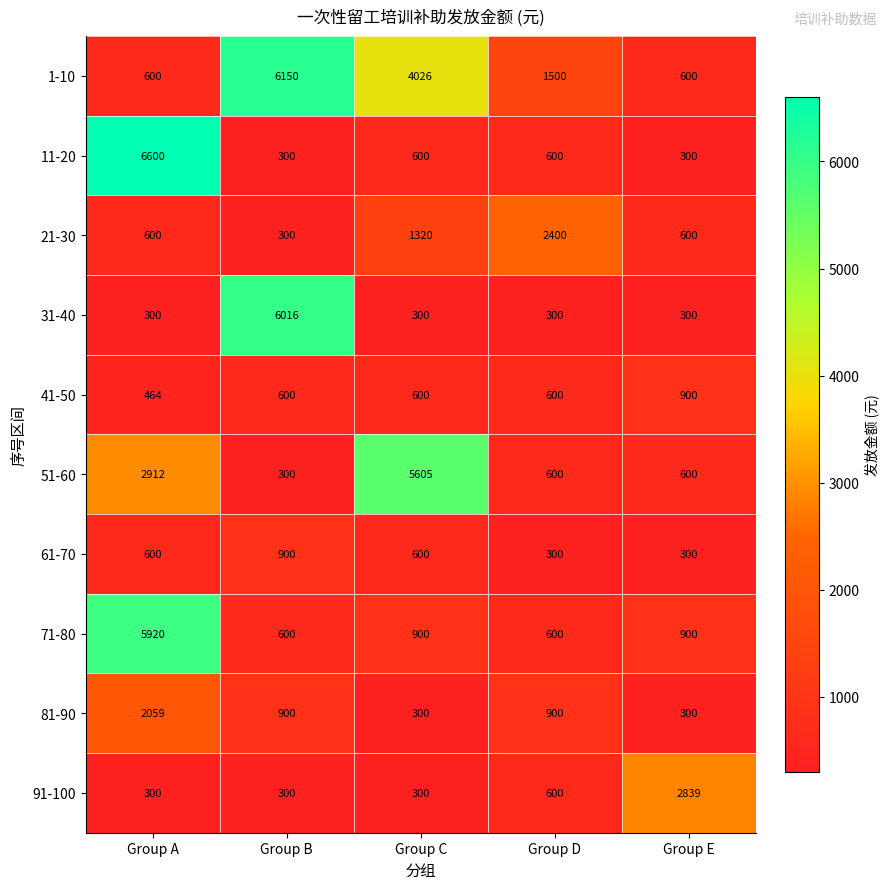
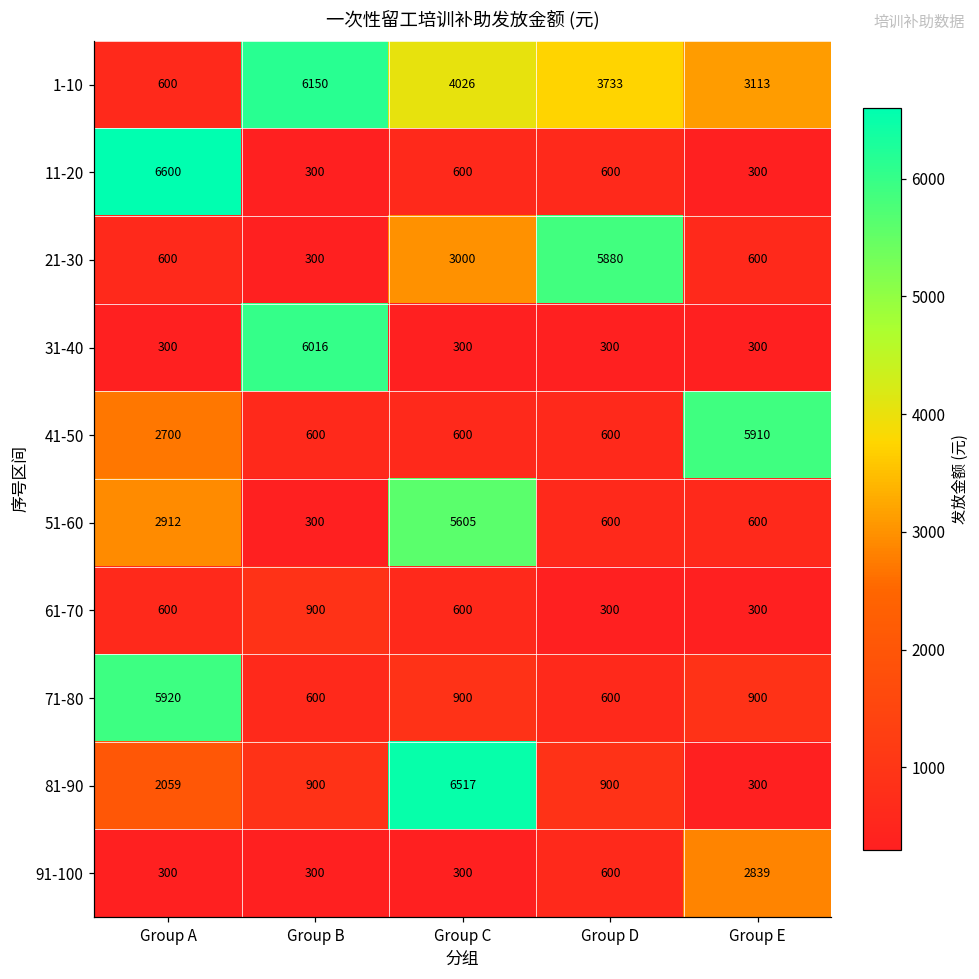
  {
    "1-10": {
      "Group A": 600,
      "Group B": 6150,
      "Group C": 4026,
-     "Group D": 1500,
-     "Group E": 600
+     "Group D": 3733,
+     "Group E": 3113
    },
    "11-20": {
      "Group A": 6600,
      "Group B": 300,
      "Group C": 600,
      "Group D": 600,
      "Group E": 300
    },
    "21-30": {
      "Group A": 600,
      "Group B": 300,
-     "Group C": 1320,
-     "Group D": 2400,
+     "Group C": 3000,
+     "Group D": 5880,
      "Group E": 600
    },
    "31-40": {
      "Group A": 300,
      "Group B": 6016,
      "Group C": 300,
      "Group D": 300,
      "Group E": 300
    },
    "41-50": {
-     "Group A": 464,
+     "Group A": 2700,
      "Group B": 600,
      "Group C": 600,
      "Group D": 600,
-     "Group E": 900
+     "Group E": 5910
    },
    "51-60": {
      "Group A": 2912,
      "Group B": 300,
      "Group C": 5605,
      "Group D": 600,
      "Group E": 600
    },
    "61-70": {
      "Group A": 600,
      "Group B": 900,
      "Group C": 600,
      "Group D": 300,
      "Group E": 300
    },
    "71-80": {
      "Group A": 5920,
      "Group B": 600,
      "Group C": 900,
      "Group D": 600,
      "Group E": 900
    },
    "81-90": {
      "Group A": 2059,
      "Group B": 900,
-     "Group C": 300,
+     "Group C": 6517,
      "Group D": 900,
      "Group E": 300
    },
    "91-100": {
      "Group A": 300,
      "Group B": 300,
      "Group C": 300,
      "Group D": 600,
      "Group E": 2839
    }
  }
